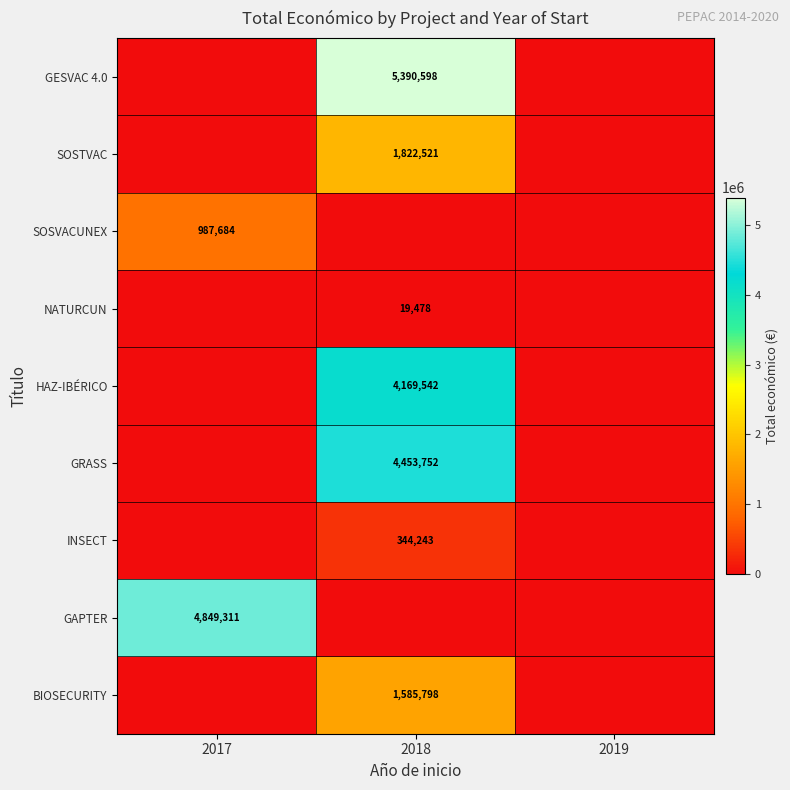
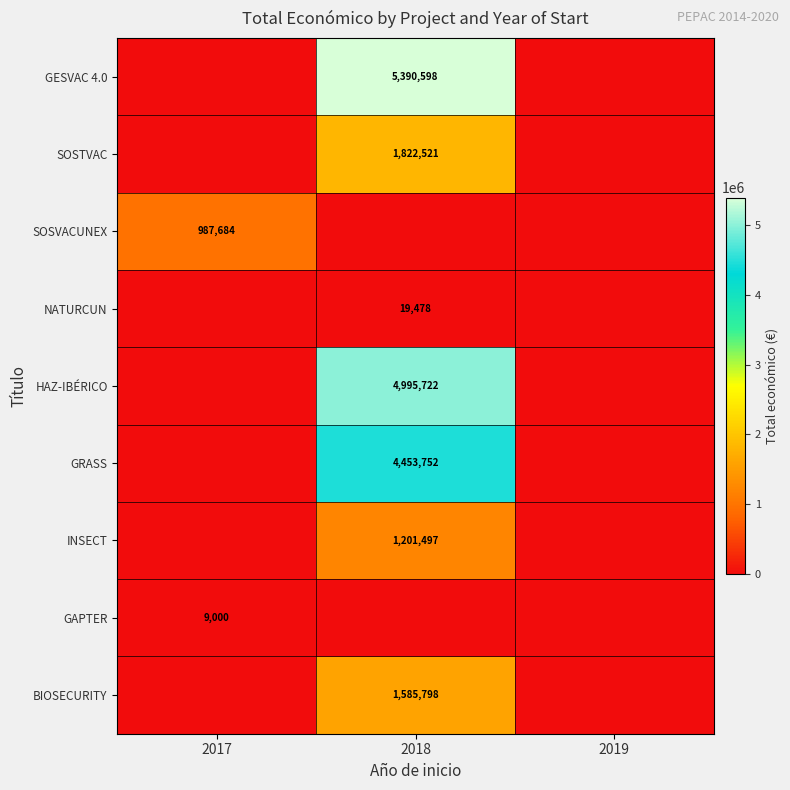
  {
    "GESVAC 4.0": {
      "2018": "5,390,598"
    },
    "SOSTVAC": {
      "2018": "1,822,521"
    },
    "SOSVACUNEX": {
      "2017": "987,684"
    },
    "NATURCUN": {
      "2018": "19,478"
    },
    "HAZ-IBÉRICO": {
-     "2018": "4,169,542"
+     "2018": "4,995,722"
    },
    "GRASS": {
      "2018": "4,453,752"
    },
    "INSECT": {
-     "2018": "344,243"
+     "2018": "1,201,497"
    },
    "GAPTER": {
-     "2017": "4,849,311"
+     "2017": "9,000"
    },
    "BIOSECURITY": {
      "2018": "1,585,798"
    }
  }
